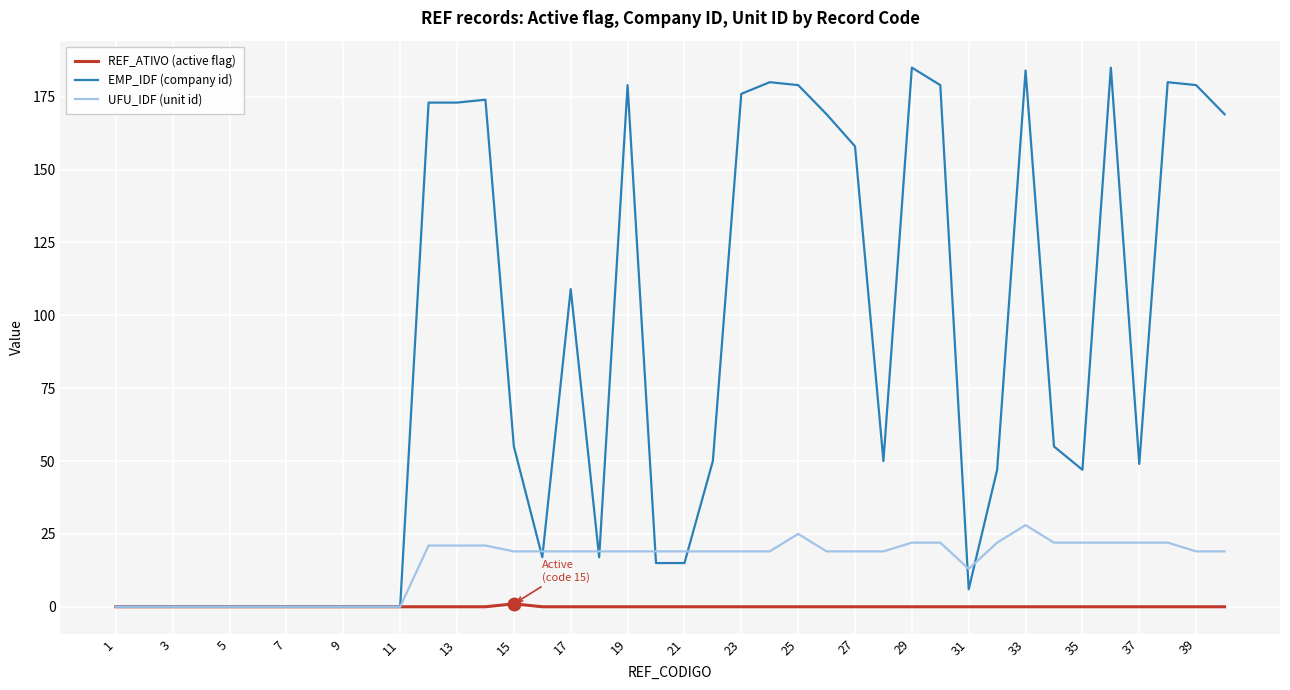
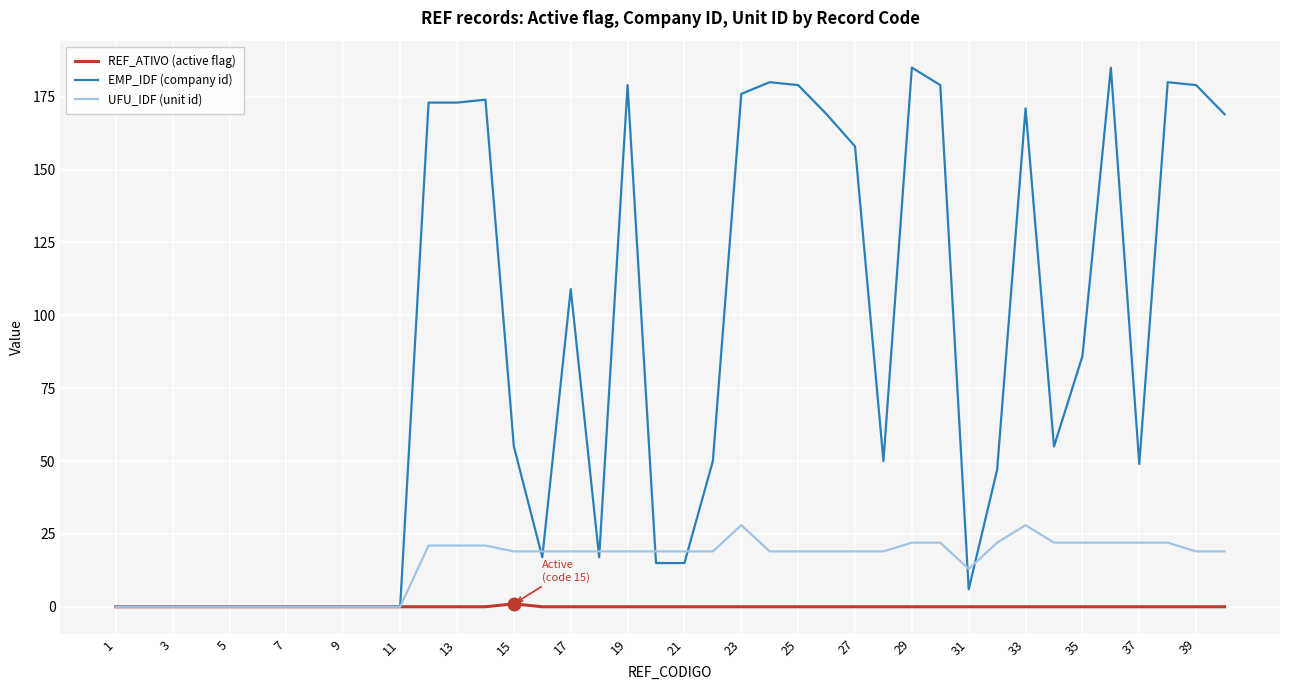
  {
    "EMP_IDF (company id)": {
      "13": 173,
      "15": 55,
      "17": 109,
      "19": 179,
      "21": 15,
      "23": 176,
      "25": 179,
      "27": 158,
      "29": 185,
      "31": 6,
-     "33": 184,
-     "35": 47,
+     "33": 171,
+     "35": 86,
      "37": 49,
      "39": 179
    },
    "UFU_IDF (unit id)": {
      "13": 21,
      "15": 19,
      "17": 19,
      "19": 19,
      "21": 19,
-     "23": 19,
-     "25": 25,
+     "23": 28,
+     "25": 19,
      "27": 19,
      "29": 22,
      "31": 13,
      "33": 28,
      "35": 22,
      "37": 22,
      "39": 19
    }
  }
